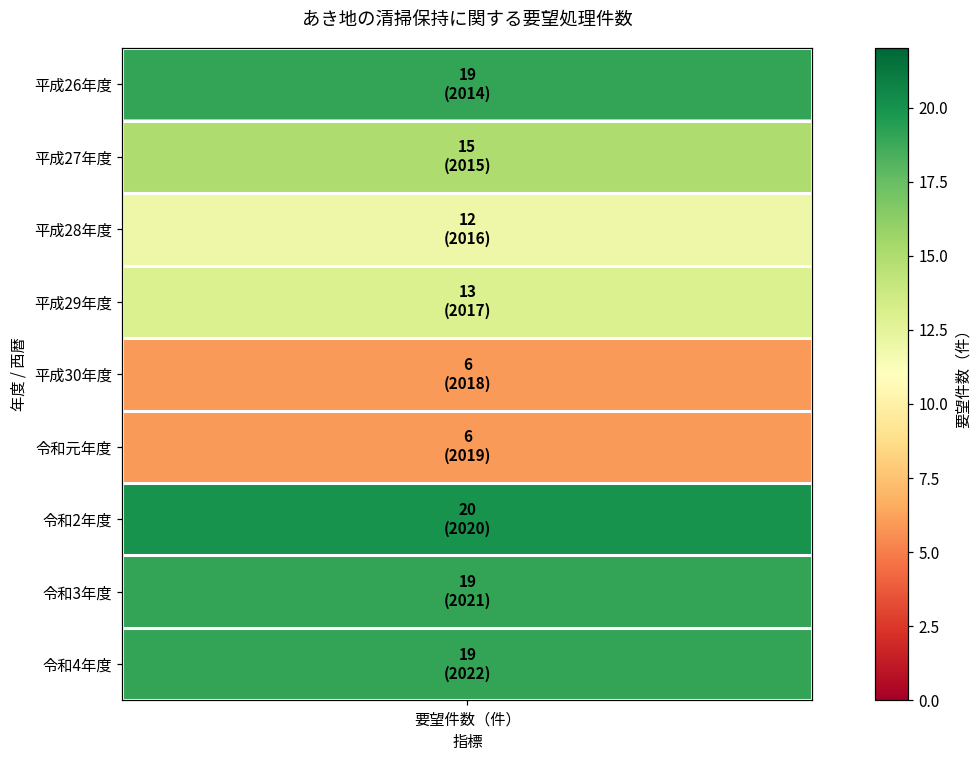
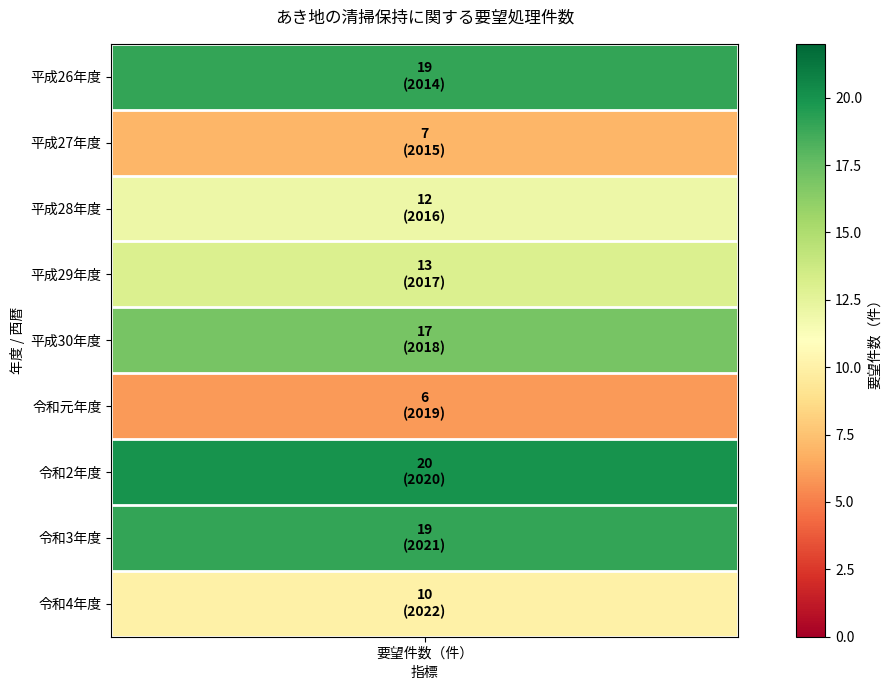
  {
    "平成27年度": {
-     "要望件数（件）": 15
+     "要望件数（件）": 7
    },
    "平成30年度": {
-     "要望件数（件）": 6
+     "要望件数（件）": 17
    },
    "令和4年度": {
-     "要望件数（件）": 19
+     "要望件数（件）": 10
    }
  }
